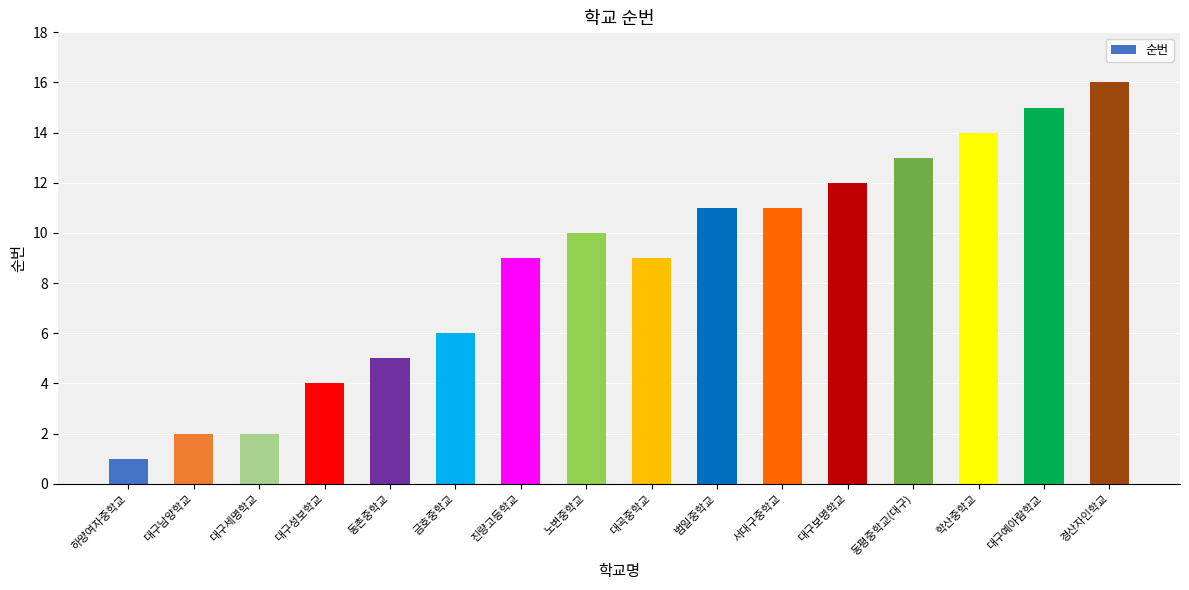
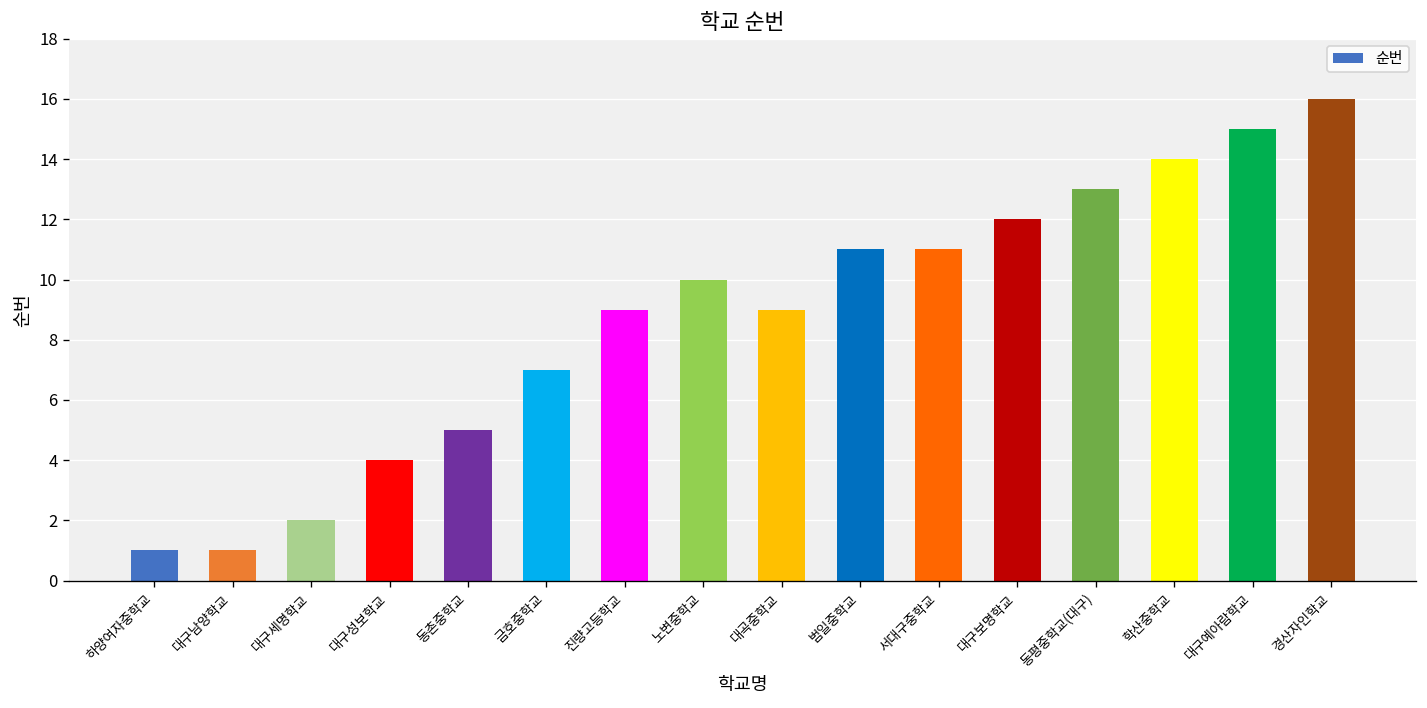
  {
    "하양여자중학교": 1,
-   "대구남양학교": 2,
+   "대구남양학교": 1,
    "대구세명학교": 2,
    "대구성보학교": 4,
    "동촌중학교": 5,
-   "금호중학교": 6,
+   "금호중학교": 7,
    "진량고등학교": 9,
    "노변중학교": 10,
    "대곡중학교": 9,
    "범일중학교": 11,
    "서대구중학교": 11,
    "대구보명학교": 12,
    "동평중학교(대구)": 13,
    "학산중학교": 14,
    "대구예아람학교": 15,
    "경산자인학교": 16
  }
